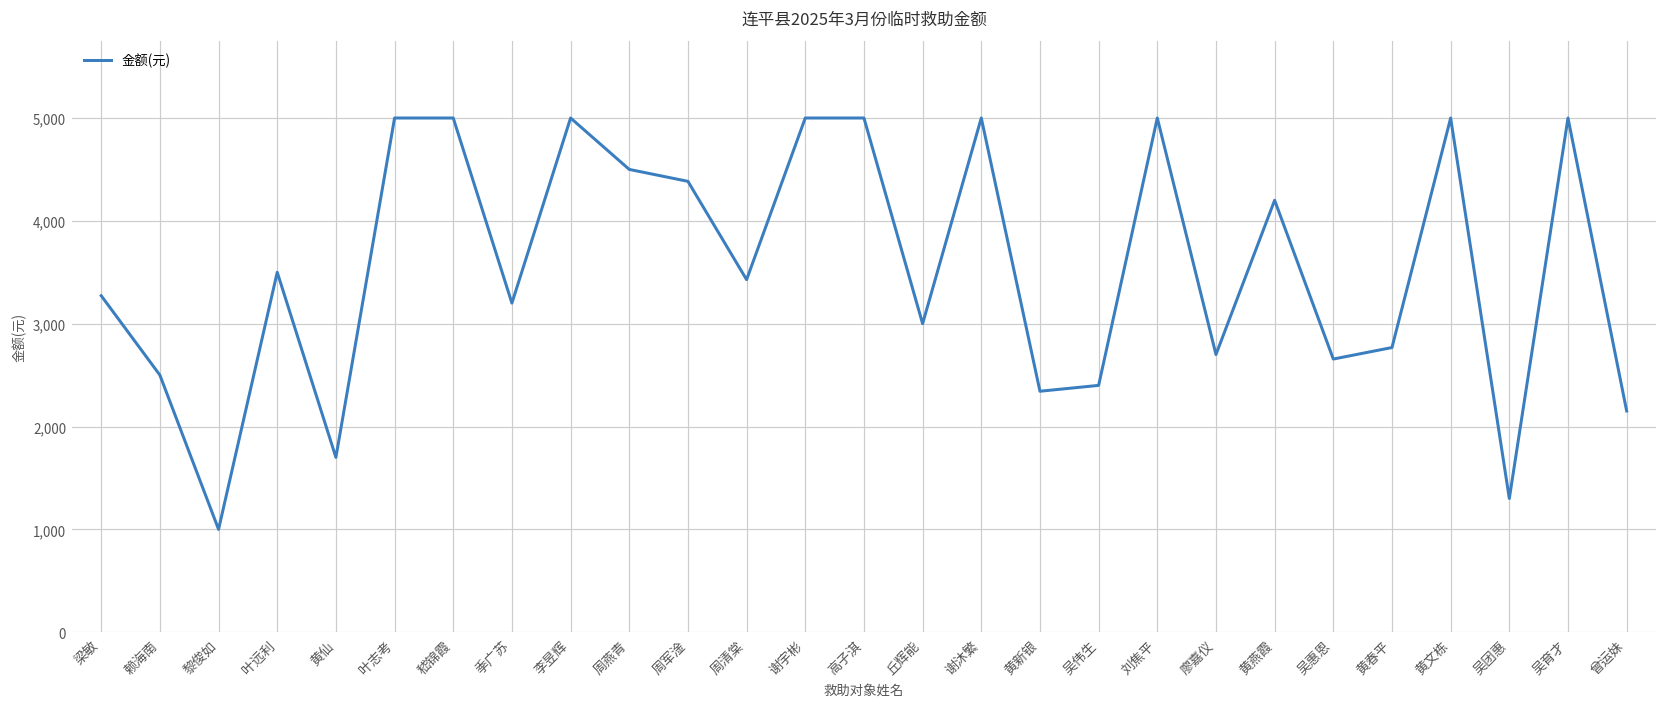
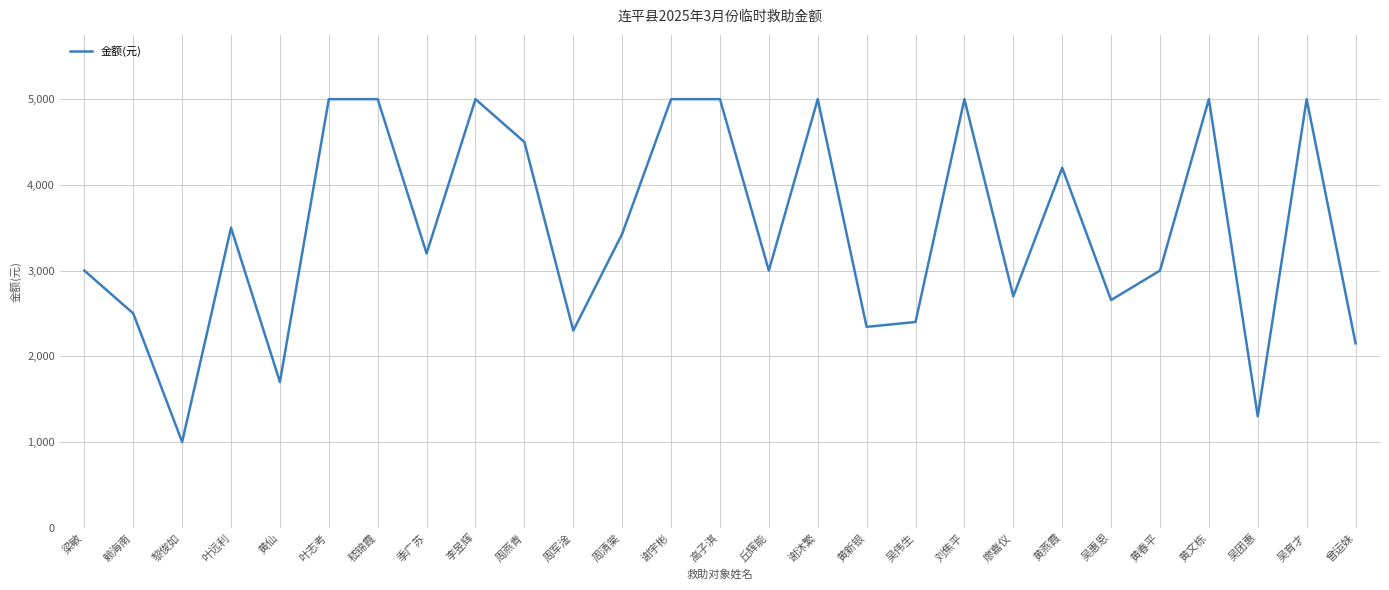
  {
-   "梁敏": "3,300",
+   "梁敏": "3,000",
    "赖海南": "2,500",
    "黎俊如": "1,000",
    "叶远利": "3,500",
    "黄仙": "1,700",
    "叶志考": "5,000",
    "嵇锦霞": "5,000",
    "季广苏": "3,200",
    "李昱辉": "5,000",
    "周燕青": "4,500",
-   "周军淦": "4,400",
+   "周军淦": "2,300",
    "周清棠": "3,400",
    "谢宇彬": "5,000",
    "高子淇": "5,000",
    "丘辉能": "3,000",
    "谢沐繁": "5,000",
    "黄新银": "2,300",
    "吴伟生": "2,400",
    "刘焦平": "5,000",
    "廖嘉仪": "2,700",
    "黄燕霞": "4,200",
    "吴惠恩": "2,700",
-   "黄春平": "2,800",
+   "黄春平": "3,000",
    "黄文栋": "5,000",
    "吴团惠": "1,300",
    "吴育才": "5,000",
    "曾运妹": "2,200"
  }
